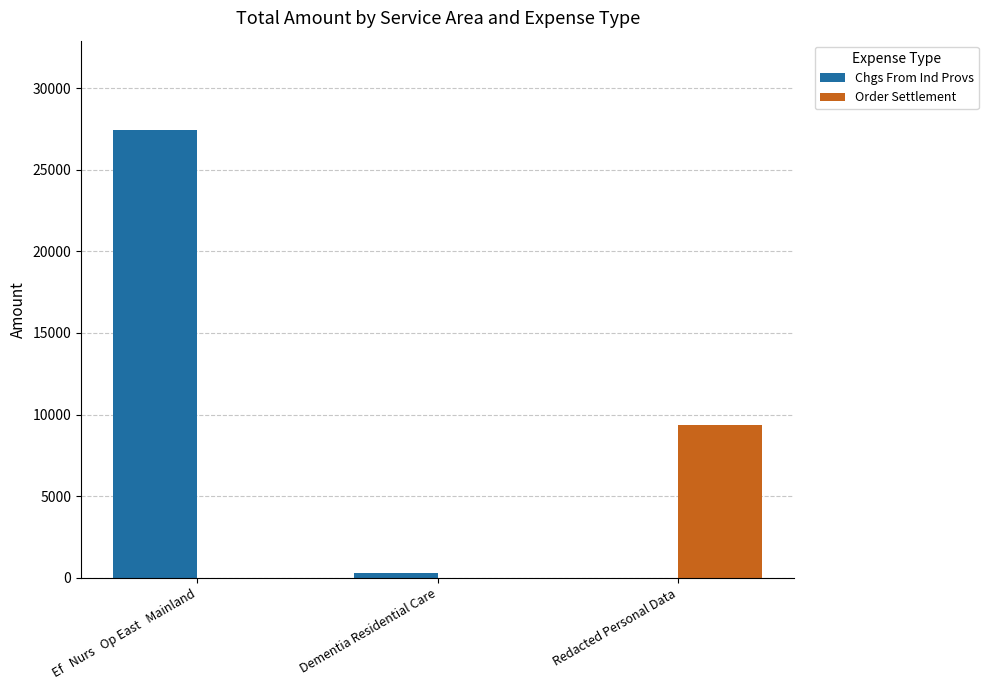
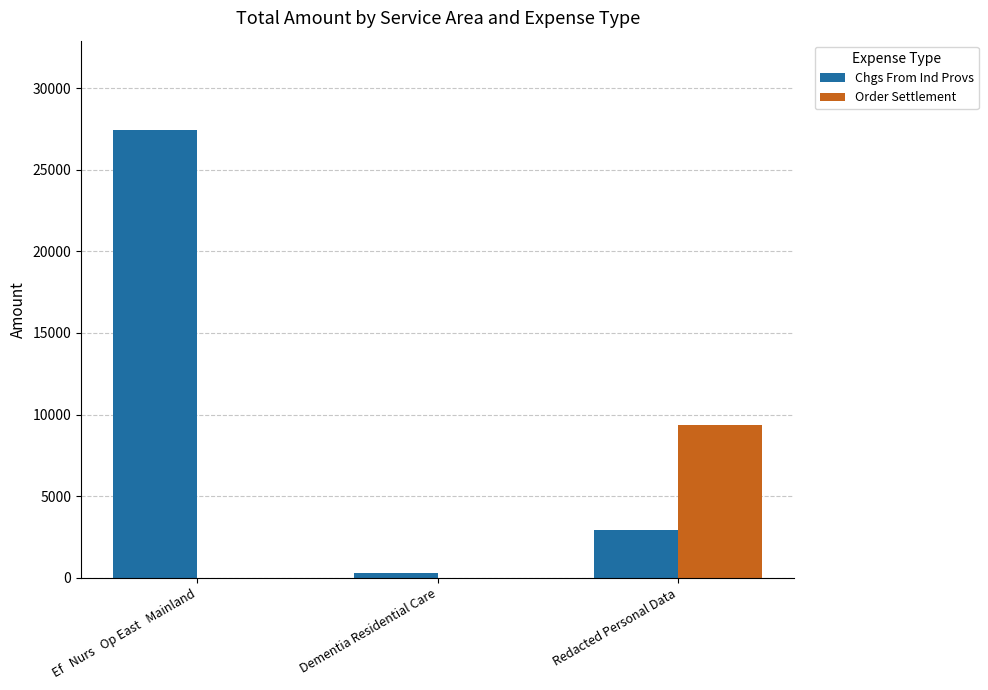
  {
    "Chgs From Ind Provs": {
      "Ef Nurs Op East Mainland": 27400,
      "Dementia Residential Care": 300,
-     "Redacted Personal Data": 0
+     "Redacted Personal Data": 2900
    },
    "Order Settlement": {
      "Ef Nurs Op East Mainland": 0,
      "Dementia Residential Care": 0,
      "Redacted Personal Data": 9400
    }
  }
